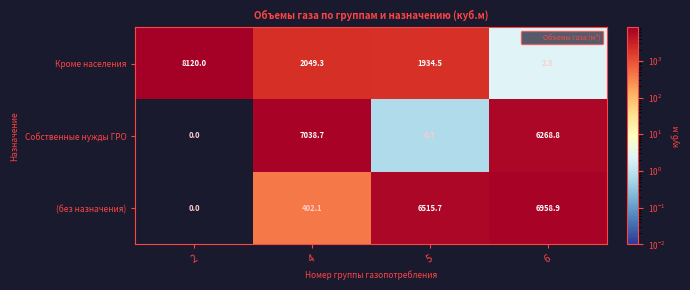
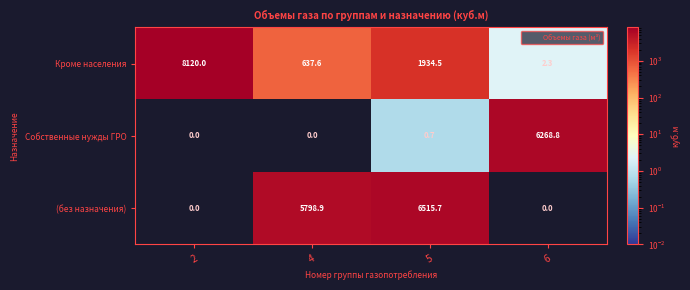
  {
    "Кроме населения": {
      "2": 8120.0,
-     "4": 2049.3,
+     "4": 637.6,
      "5": 1934.5
    },
    "Собственные нужды ГРО": {
      "2": 0.0,
-     "4": 7038.7,
+     "4": 0.0,
      "5": 0.7,
      "6": 6268.8
    },
    "(без назначения)": {
      "2": 0.0,
-     "4": 402.1,
+     "4": 5798.9,
      "5": 6515.7,
-     "6": 6958.9
+     "6": 0.0
    }
  }
